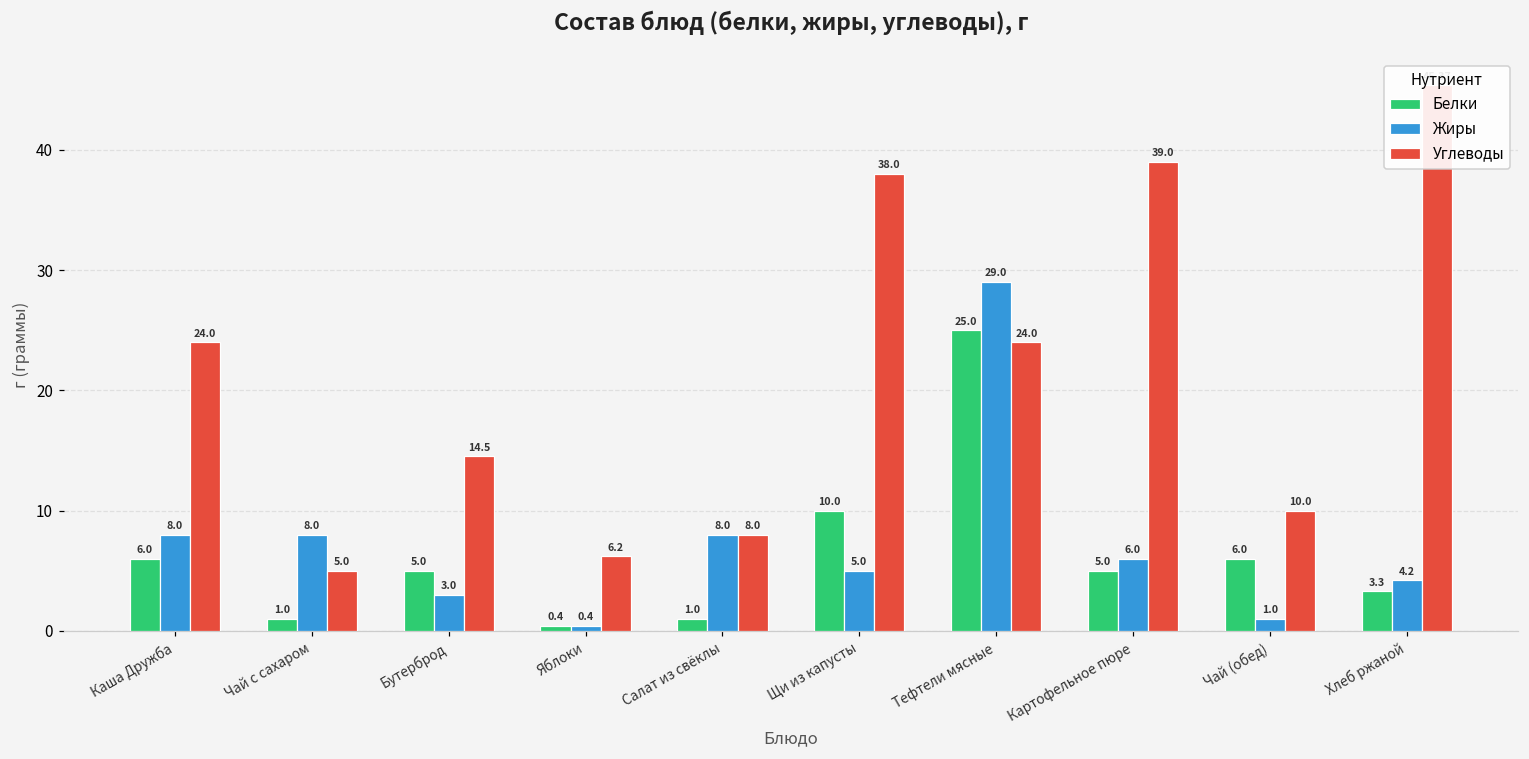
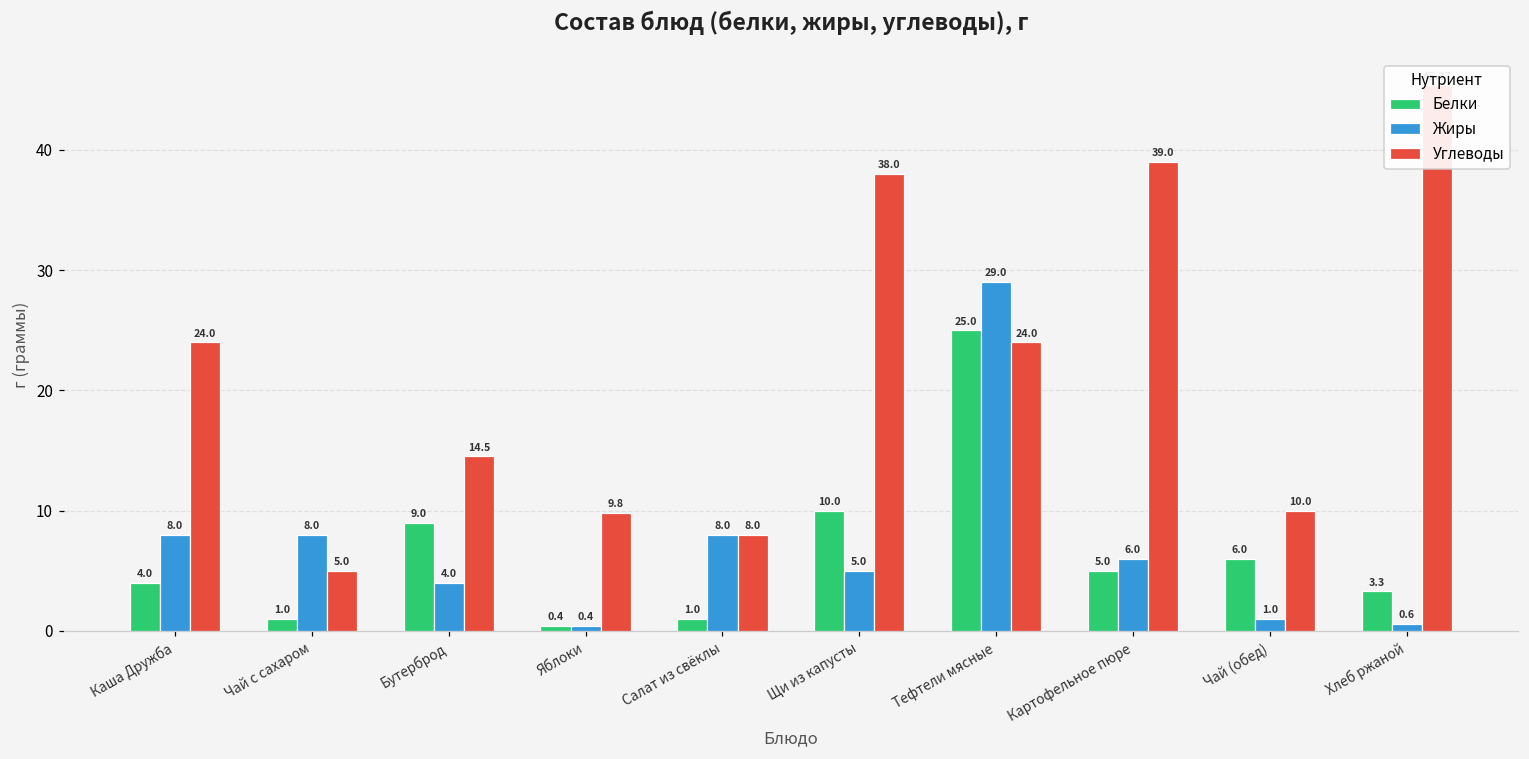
  {
    "Белки": {
-     "Каша Дружба": 6.0,
+     "Каша Дружба": 4.0,
      "Чай с сахаром": 1.0,
-     "Бутерброд": 5.0,
+     "Бутерброд": 9.0,
      "Яблоки": 0.4,
      "Салат из свёклы": 1.0,
      "Щи из капусты": 10.0,
      "Тефтели мясные": 25.0,
      "Картофельное пюре": 5.0,
      "Чай (обед)": 6.0,
      "Хлеб ржаной": 3.3
    },
    "Жиры": {
      "Каша Дружба": 8.0,
      "Чай с сахаром": 8.0,
-     "Бутерброд": 3.0,
+     "Бутерброд": 4.0,
      "Яблоки": 0.4,
      "Салат из свёклы": 8.0,
      "Щи из капусты": 5.0,
      "Тефтели мясные": 29.0,
      "Картофельное пюре": 6.0,
      "Чай (обед)": 1.0,
-     "Хлеб ржаной": 4.2
+     "Хлеб ржаной": 0.6
    },
    "Углеводы": {
      "Каша Дружба": 24.0,
      "Чай с сахаром": 5.0,
      "Бутерброд": 14.5,
-     "Яблоки": 6.2,
+     "Яблоки": 9.8,
      "Салат из свёклы": 8.0,
      "Щи из капусты": 38.0,
      "Тефтели мясные": 24.0,
      "Картофельное пюре": 39.0,
      "Чай (обед)": 10.0
    }
  }
